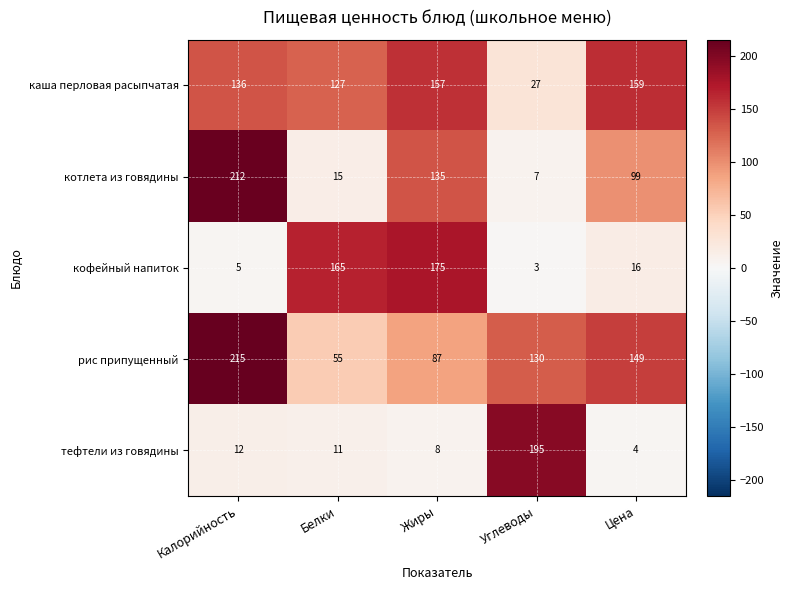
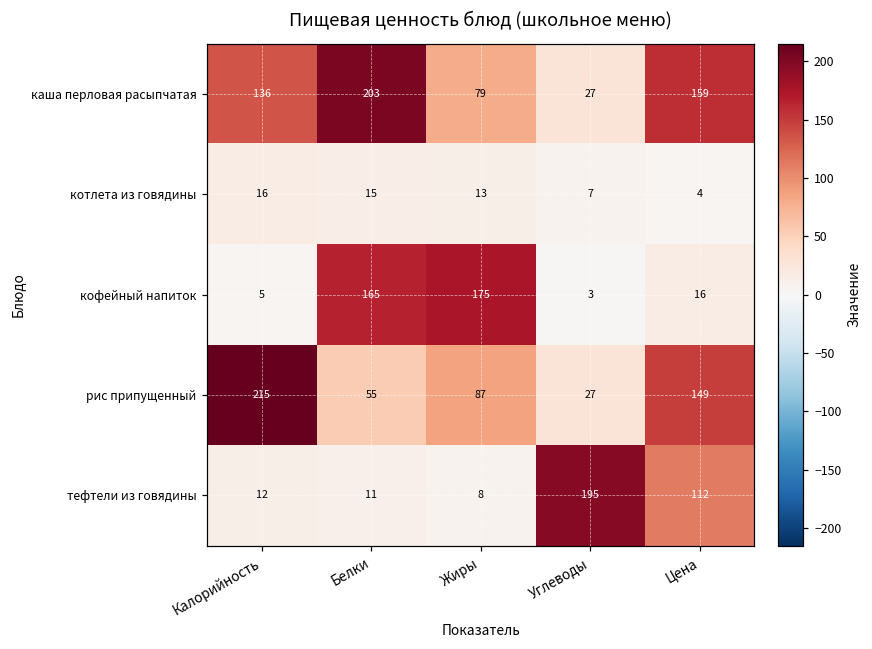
  {
    "каша перловая расыпчатая": {
      "Калорийность": 136,
-     "Белки": 127,
-     "Жиры": 157,
+     "Белки": 203,
+     "Жиры": 79,
      "Углеводы": 27,
      "Цена": 159
    },
    "котлета из говядины": {
-     "Калорийность": 212,
+     "Калорийность": 16,
      "Белки": 15,
-     "Жиры": 135,
+     "Жиры": 13,
      "Углеводы": 7,
-     "Цена": 99
+     "Цена": 4
    },
    "кофейный напиток": {
      "Калорийность": 5,
      "Белки": 165,
      "Жиры": 175,
      "Углеводы": 3,
      "Цена": 16
    },
    "рис припущенный": {
      "Калорийность": 215,
      "Белки": 55,
      "Жиры": 87,
-     "Углеводы": 130,
+     "Углеводы": 27,
      "Цена": 149
    },
    "тефтели из говядины": {
      "Калорийность": 12,
      "Белки": 11,
      "Жиры": 8,
      "Углеводы": 195,
-     "Цена": 4
+     "Цена": 112
    }
  }
